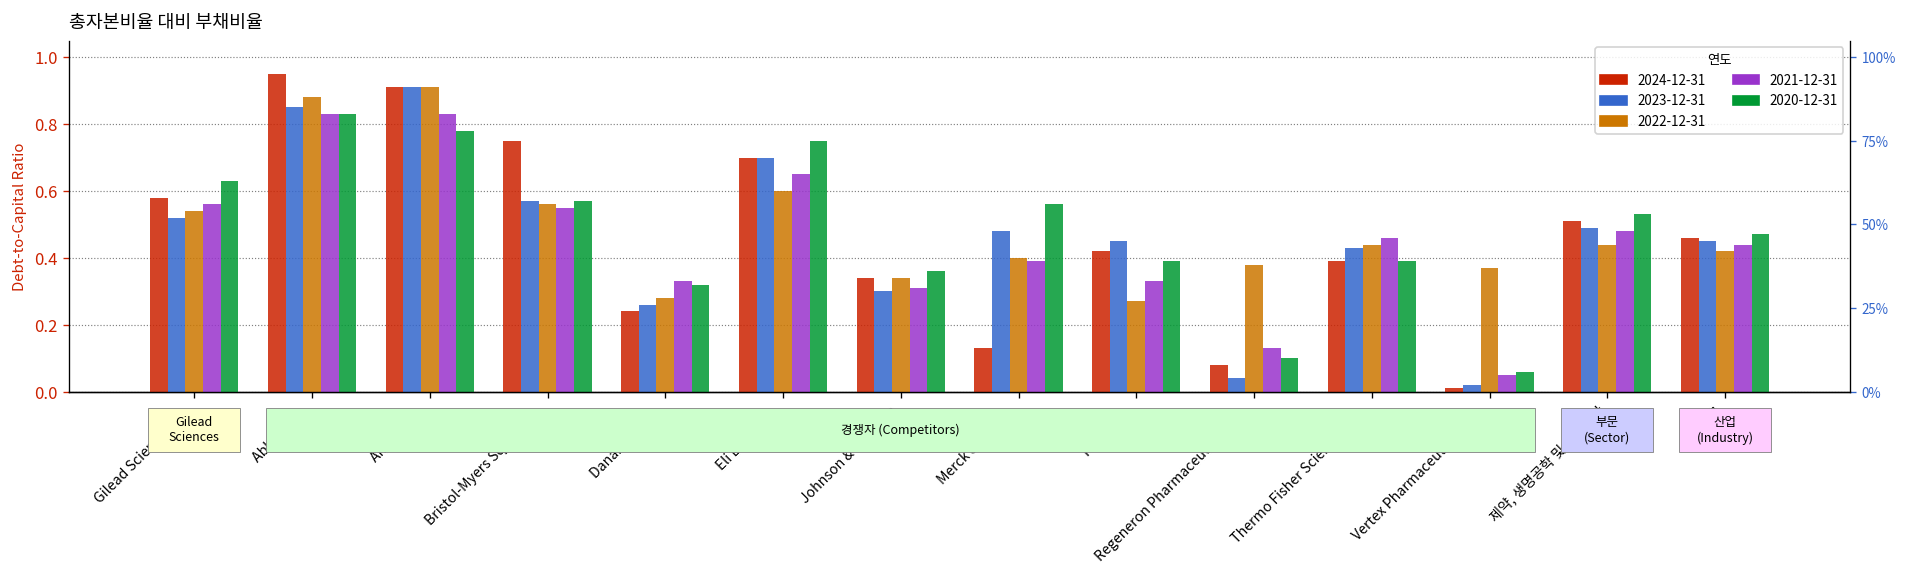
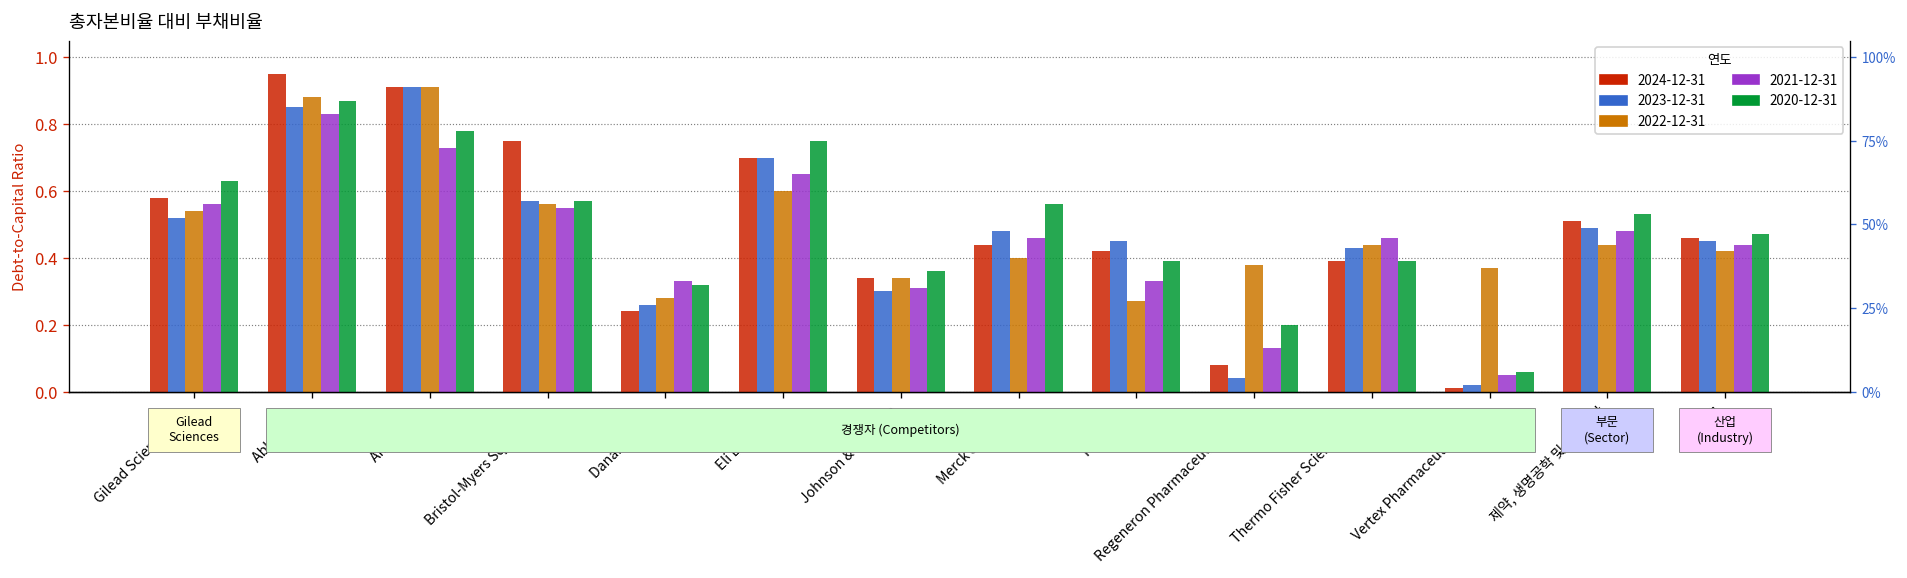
  {
    "2024-12-31": {
      "Gilead Sciences Inc.": 0.58,
      "AbbVie Inc.": 0.95,
      "Amgen Inc.": 0.91,
      "Bristol-Myers Squibb Co.": 0.75,
      "Danaher Corp.": 0.24,
      "Eli Lilly & Co.": 0.70,
      "Johnson & Johnson": 0.34,
-     "Merck & Co. Inc.": 0.13,
+     "Merck & Co. Inc.": 0.44,
      "Pfizer Inc.": 0.42,
      "Regeneron Pharmaceuticals Inc.": 0.08,
      "Thermo Fisher Scientific Inc.": 0.39,
      "Vertex Pharmaceuticals Inc.": 0.01,
      "제약, 생명공학 및 생명과학": 0.51,
      "의료": 0.46
    },
    "2023-12-31": {
      "Gilead Sciences Inc.": 0.52,
      "AbbVie Inc.": 0.85,
      "Amgen Inc.": 0.91,
      "Bristol-Myers Squibb Co.": 0.57,
      "Danaher Corp.": 0.26,
      "Eli Lilly & Co.": 0.70,
      "Johnson & Johnson": 0.30,
      "Merck & Co. Inc.": 0.48,
      "Pfizer Inc.": 0.45,
      "Regeneron Pharmaceuticals Inc.": 0.04,
      "Thermo Fisher Scientific Inc.": 0.43,
      "Vertex Pharmaceuticals Inc.": 0.02,
      "제약, 생명공학 및 생명과학": 0.49,
      "의료": 0.45
    },
    "2022-12-31": {
      "Gilead Sciences Inc.": 0.54,
      "AbbVie Inc.": 0.88,
      "Amgen Inc.": 0.91,
      "Bristol-Myers Squibb Co.": 0.56,
      "Danaher Corp.": 0.28,
      "Eli Lilly & Co.": 0.60,
      "Johnson & Johnson": 0.34,
      "Merck & Co. Inc.": 0.40,
      "Pfizer Inc.": 0.27,
      "Regeneron Pharmaceuticals Inc.": 0.38,
      "Thermo Fisher Scientific Inc.": 0.44,
      "Vertex Pharmaceuticals Inc.": 0.37,
      "제약, 생명공학 및 생명과학": 0.44,
      "의료": 0.42
    },
    "2021-12-31": {
      "Gilead Sciences Inc.": 0.56,
      "AbbVie Inc.": 0.83,
-     "Amgen Inc.": 0.83,
+     "Amgen Inc.": 0.73,
      "Bristol-Myers Squibb Co.": 0.55,
      "Danaher Corp.": 0.33,
      "Eli Lilly & Co.": 0.65,
      "Johnson & Johnson": 0.31,
-     "Merck & Co. Inc.": 0.39,
+     "Merck & Co. Inc.": 0.46,
      "Pfizer Inc.": 0.33,
      "Regeneron Pharmaceuticals Inc.": 0.13,
      "Thermo Fisher Scientific Inc.": 0.46,
      "Vertex Pharmaceuticals Inc.": 0.05,
      "제약, 생명공학 및 생명과학": 0.48,
      "의료": 0.44
    },
    "2020-12-31": {
      "Gilead Sciences Inc.": 0.63,
-     "AbbVie Inc.": 0.83,
+     "AbbVie Inc.": 0.87,
      "Amgen Inc.": 0.78,
      "Bristol-Myers Squibb Co.": 0.57,
      "Danaher Corp.": 0.32,
      "Eli Lilly & Co.": 0.75,
      "Johnson & Johnson": 0.36,
      "Merck & Co. Inc.": 0.56,
      "Pfizer Inc.": 0.39,
-     "Regeneron Pharmaceuticals Inc.": 0.1,
+     "Regeneron Pharmaceuticals Inc.": 0.2,
      "Thermo Fisher Scientific Inc.": 0.39,
      "Vertex Pharmaceuticals Inc.": 0.06,
      "제약, 생명공학 및 생명과학": 0.53,
      "의료": 0.47
    }
  }
